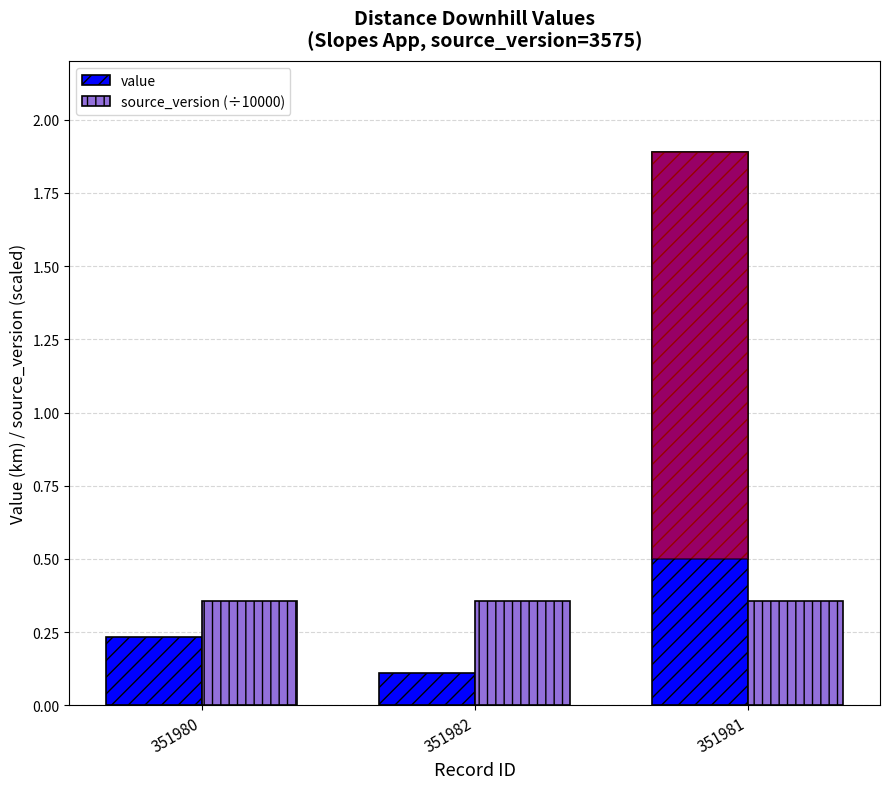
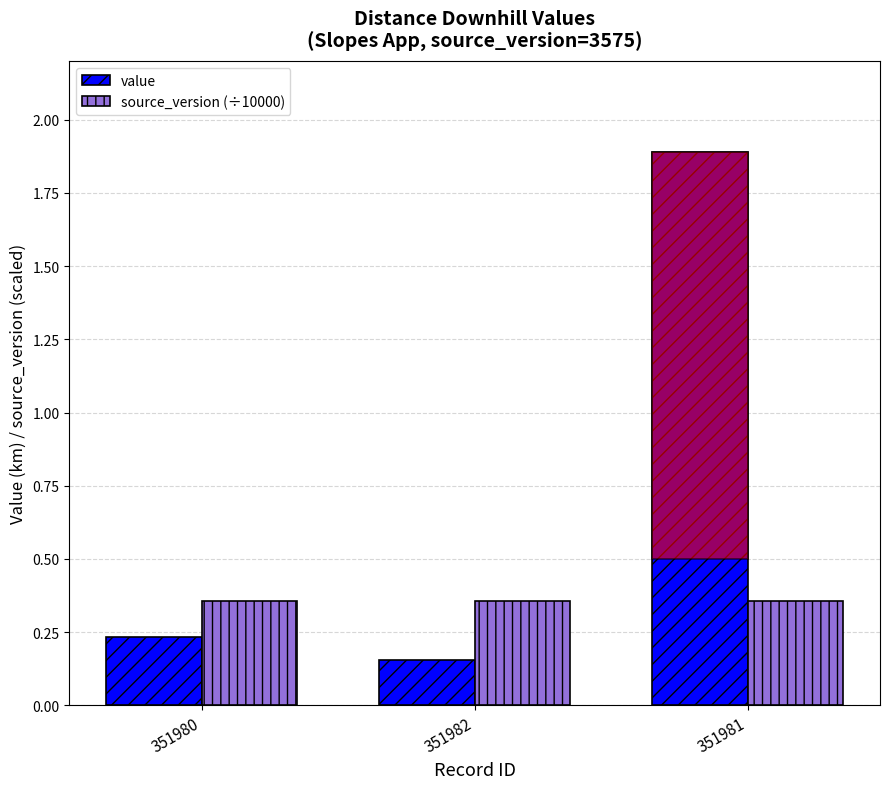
  {
    "value": {
      "351980": 0.24,
-     "351982": 0.11,
+     "351982": 0.16,
      "351981": 1.89
    },
    "source_version (÷10000)": {
      "351980": 0.36,
      "351982": 0.36,
      "351981": 0.36
    }
  }
